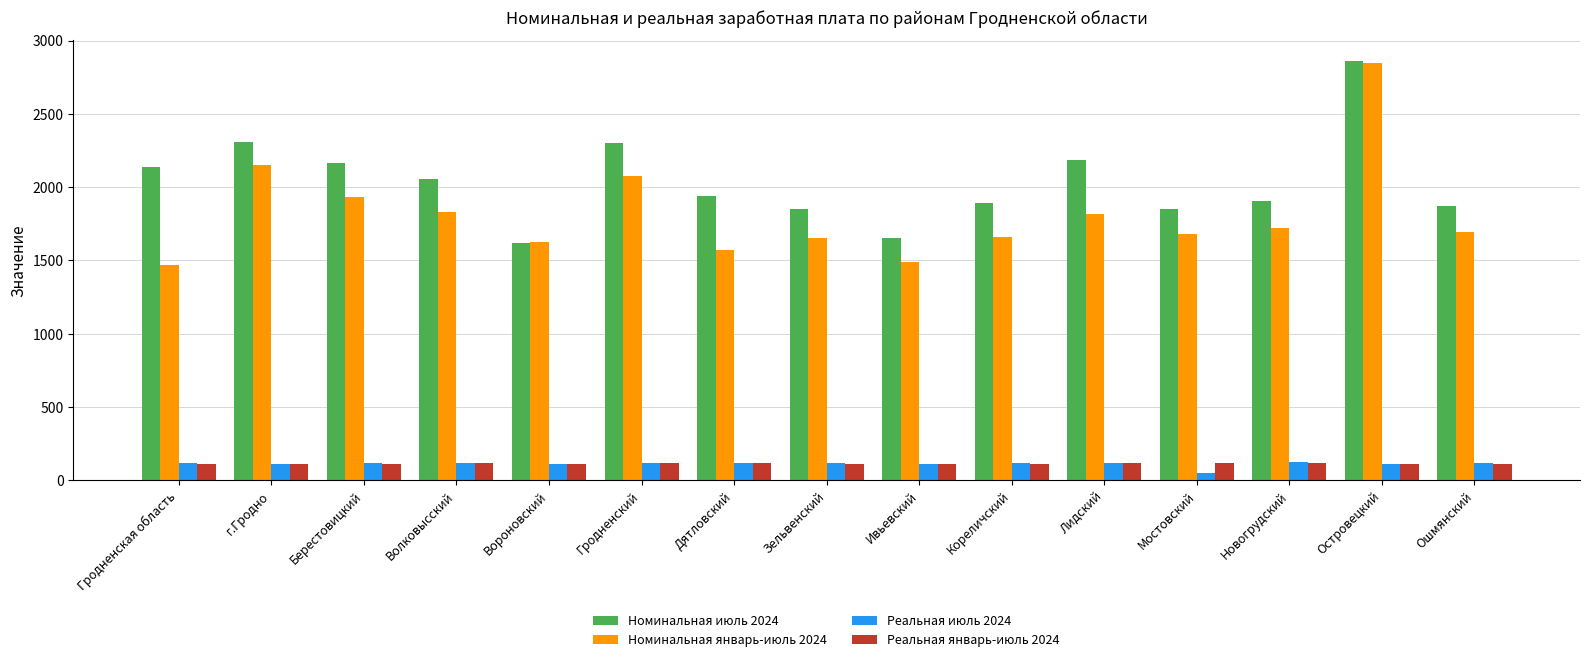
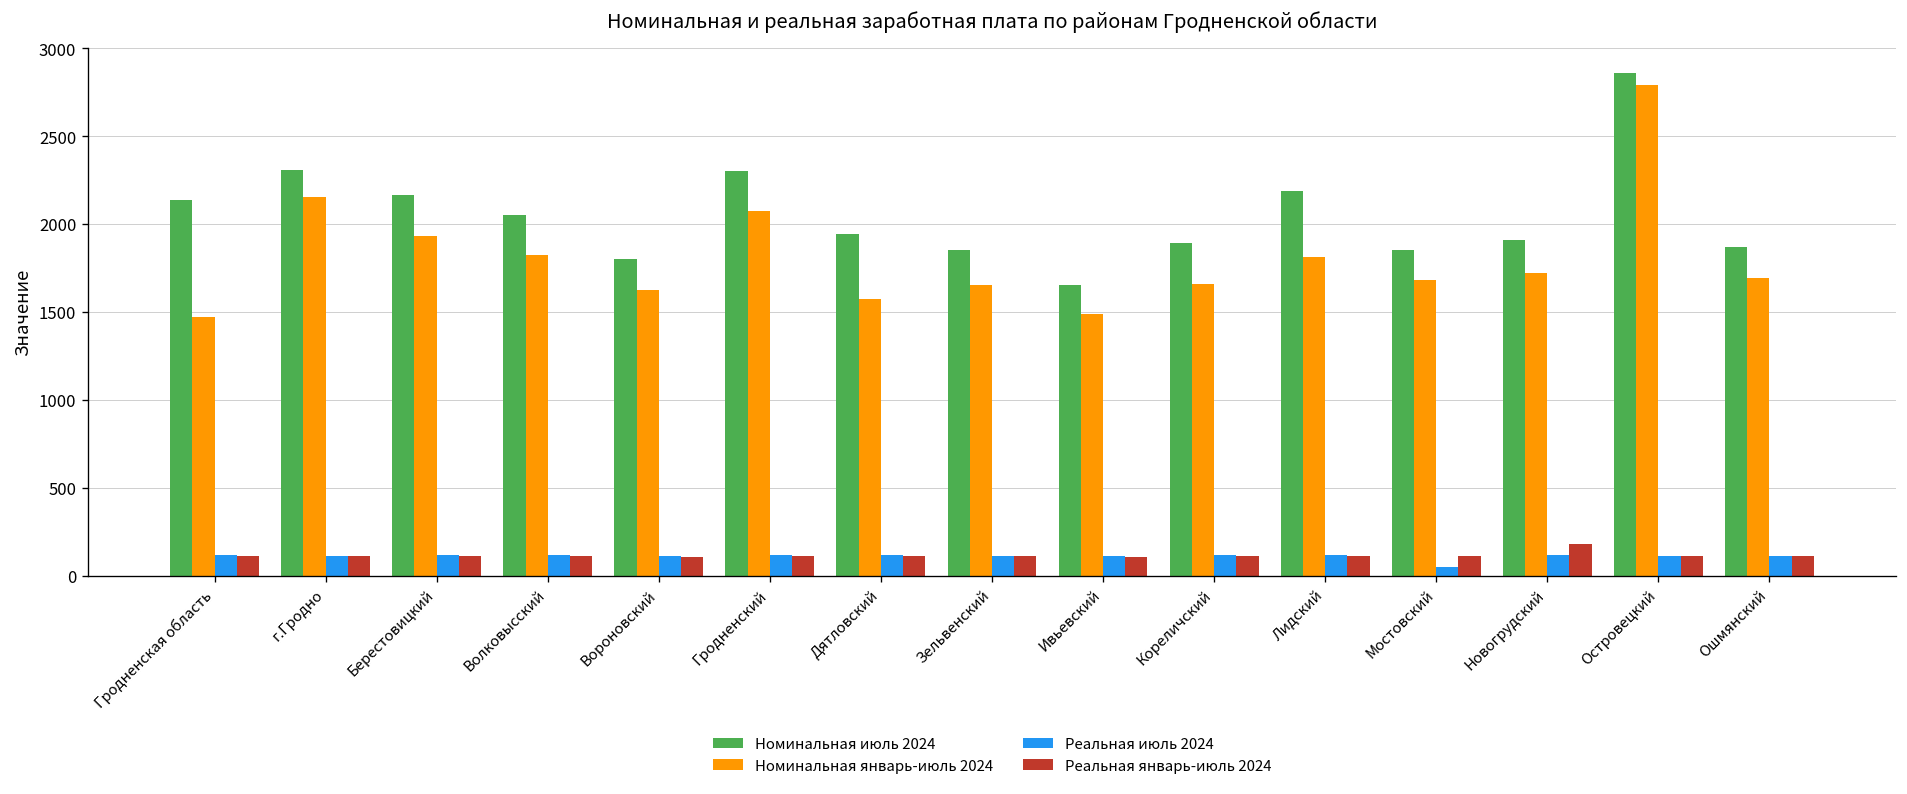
  {
    "Номинальная июль 2024": {
      "Гродненская область": 2140,
      "г.Гродно": 2310,
      "Берестовицкий": 2170,
      "Волковысский": 2050,
-     "Вороновский": 1620,
+     "Вороновский": 1800,
      "Гродненский": 2300,
      "Дятловский": 1940,
      "Зельвенский": 1850,
      "Ивьевский": 1650,
      "Кореличский": 1890,
      "Лидский": 2190,
      "Мостовский": 1850,
      "Новогрудский": 1910,
      "Островецкий": 2860,
      "Ошмянский": 1870
    },
    "Номинальная январь-июль 2024": {
      "Гродненская область": 1470,
      "г.Гродно": 2150,
      "Берестовицкий": 1930,
      "Волковысский": 1830,
      "Вороновский": 1630,
      "Гродненский": 2070,
      "Дятловский": 1570,
      "Зельвенский": 1650,
      "Ивьевский": 1490,
      "Кореличский": 1660,
      "Лидский": 1820,
      "Мостовский": 1680,
      "Новогрудский": 1720,
-     "Островецкий": 2850,
+     "Островецкий": 2790,
      "Ошмянский": 1690
    },
    "Реальная июль 2024": {
      "Гродненская область": 120,
      "г.Гродно": 110,
      "Берестовицкий": 120,
      "Волковысский": 120,
      "Вороновский": 110,
      "Гродненский": 120,
      "Дятловский": 120,
      "Зельвенский": 110,
      "Ивьевский": 110,
      "Кореличский": 120,
      "Лидский": 120,
      "Мостовский": 50,
      "Новогрудский": 120,
      "Островецкий": 110,
      "Ошмянский": 110
    },
    "Реальная январь-июль 2024": {
      "Гродненская область": 110,
      "г.Гродно": 110,
      "Берестовицкий": 110,
      "Волковысский": 110,
      "Вороновский": 110,
      "Гродненский": 120,
      "Дятловский": 120,
      "Зельвенский": 110,
      "Ивьевский": 110,
      "Кореличский": 110,
      "Лидский": 120,
      "Мостовский": 110,
-     "Новогрудский": 120,
+     "Новогрудский": 180,
      "Островецкий": 110,
      "Ошмянский": 110
    }
  }
